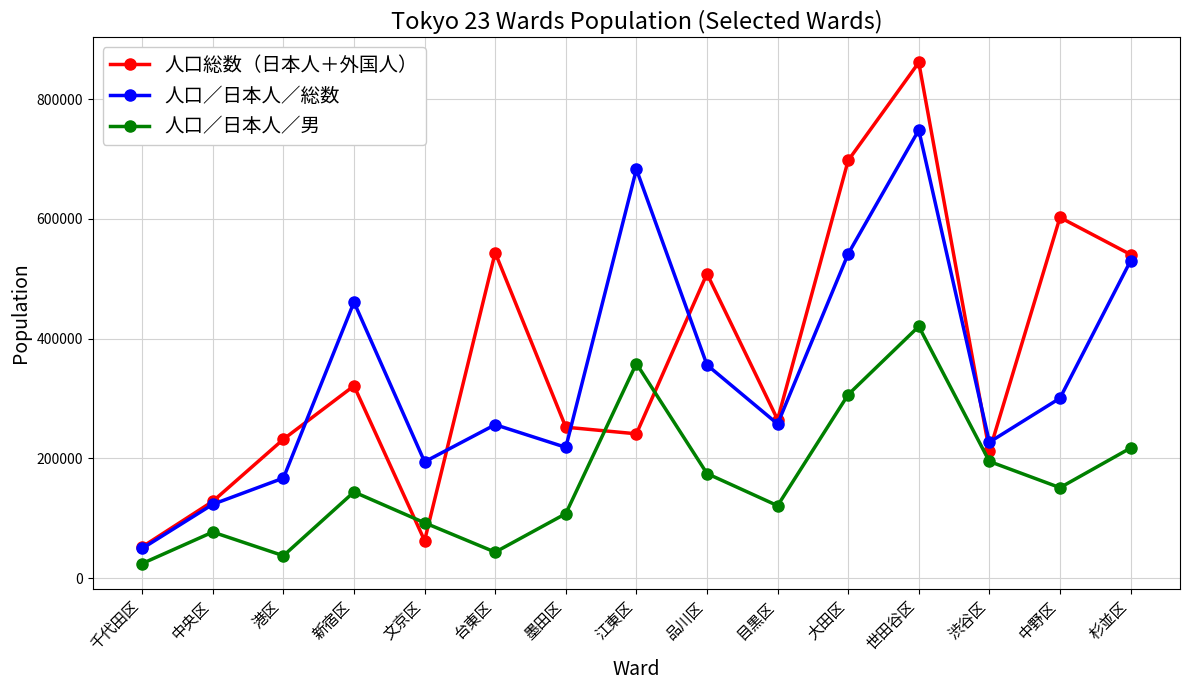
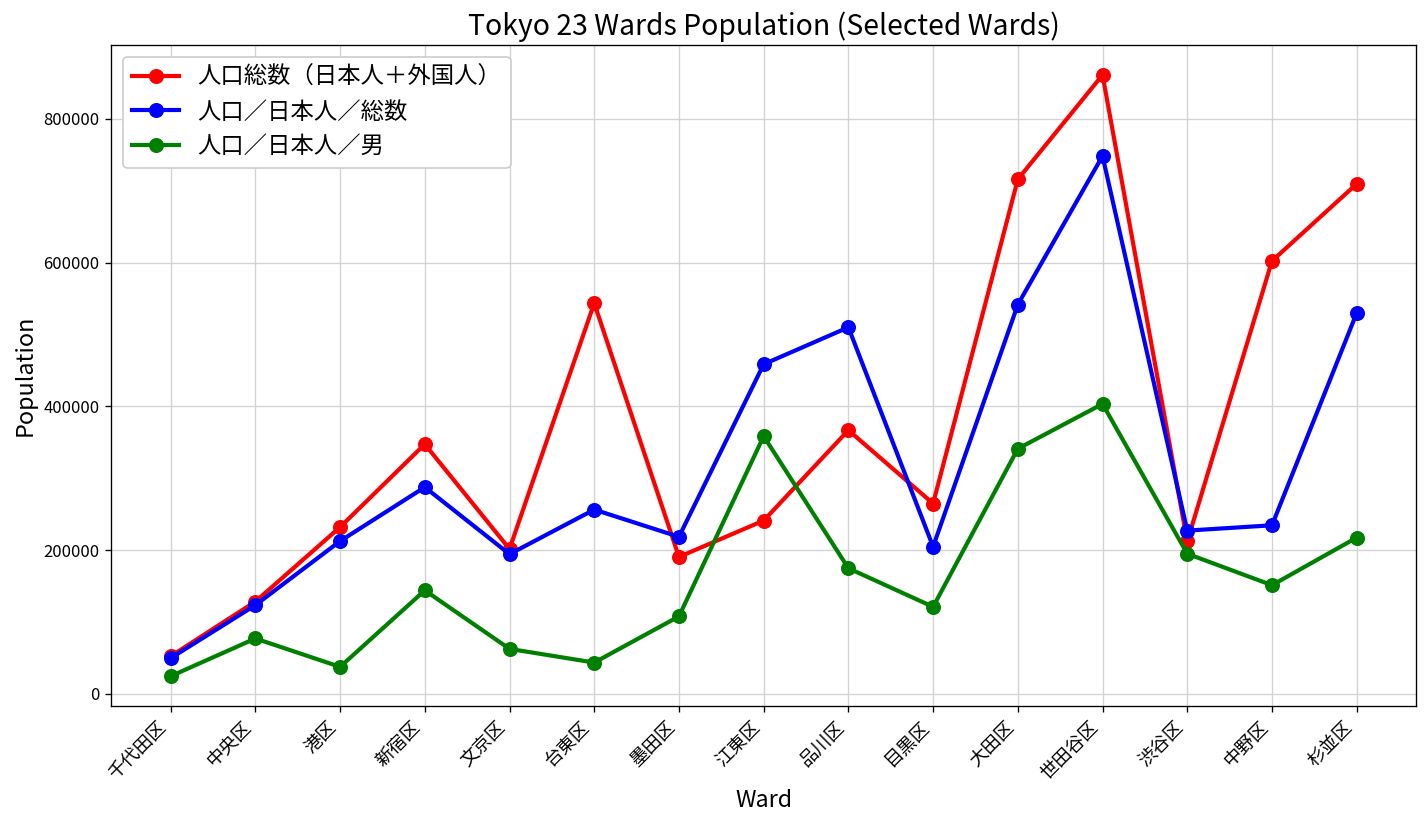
  {
    "人口総数（日本人＋外国人）": {
      "中央区": 130000,
      "港区": 230000,
-     "新宿区": 320000,
-     "文京区": 60000,
+     "新宿区": 350000,
+     "文京区": 200000,
      "台東区": 540000,
-     "墨田区": 250000,
+     "墨田区": 190000,
      "江東区": 240000,
-     "品川区": 510000,
+     "品川区": 370000,
      "目黒区": 260000,
-     "大田区": 700000,
+     "大田区": 720000,
      "世田谷区": 860000,
      "渋谷区": 210000,
      "中野区": 600000,
-     "杉並区": 540000
+     "杉並区": 710000
    },
    "人口／日本人／総数": {
      "中央区": 120000,
-     "港区": 170000,
-     "新宿区": 460000,
+     "港区": 210000,
+     "新宿区": 290000,
      "文京区": 190000,
      "台東区": 260000,
      "墨田区": 220000,
-     "江東区": 680000,
-     "品川区": 360000,
-     "目黒区": 260000,
+     "江東区": 460000,
+     "品川区": 510000,
+     "目黒区": 200000,
      "大田区": 540000,
      "世田谷区": 750000,
      "渋谷区": 230000,
-     "中野区": 300000,
+     "中野区": 230000,
      "杉並区": 530000
    },
    "人口／日本人／男": {
      "千代田区": 20000,
      "中央区": 80000,
      "港区": 40000,
      "新宿区": 140000,
-     "文京区": 90000,
+     "文京区": 60000,
      "台東区": 40000,
      "墨田区": 110000,
      "江東区": 360000,
      "品川区": 170000,
      "目黒区": 120000,
-     "大田区": 310000,
-     "世田谷区": 420000,
+     "大田区": 340000,
+     "世田谷区": 400000,
      "渋谷区": 190000,
      "中野区": 150000,
      "杉並区": 220000
    }
  }
